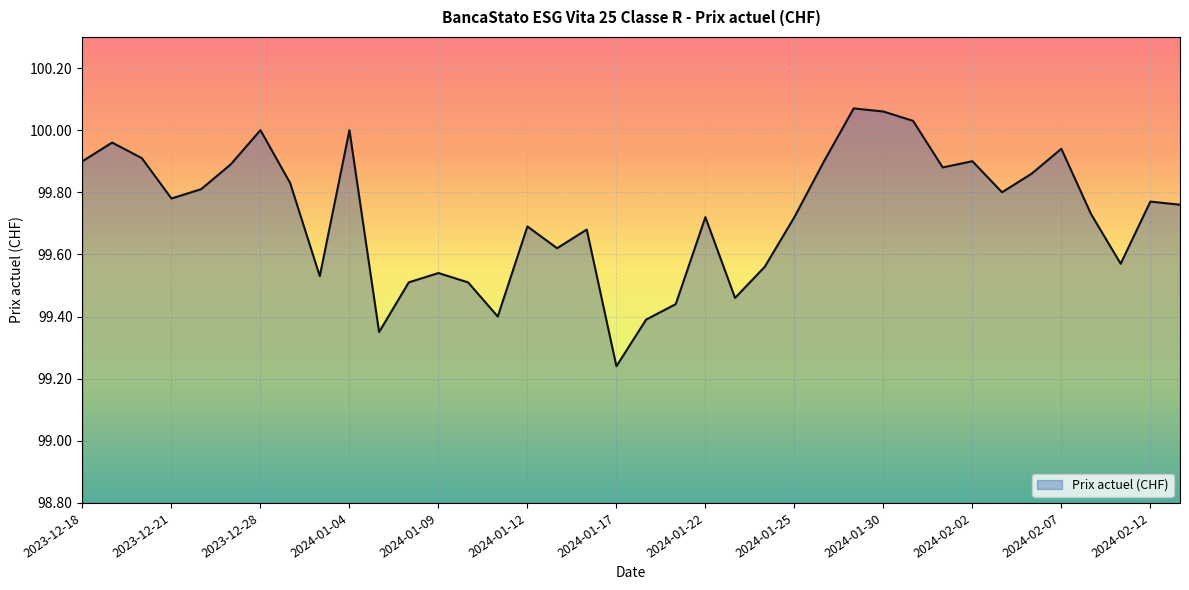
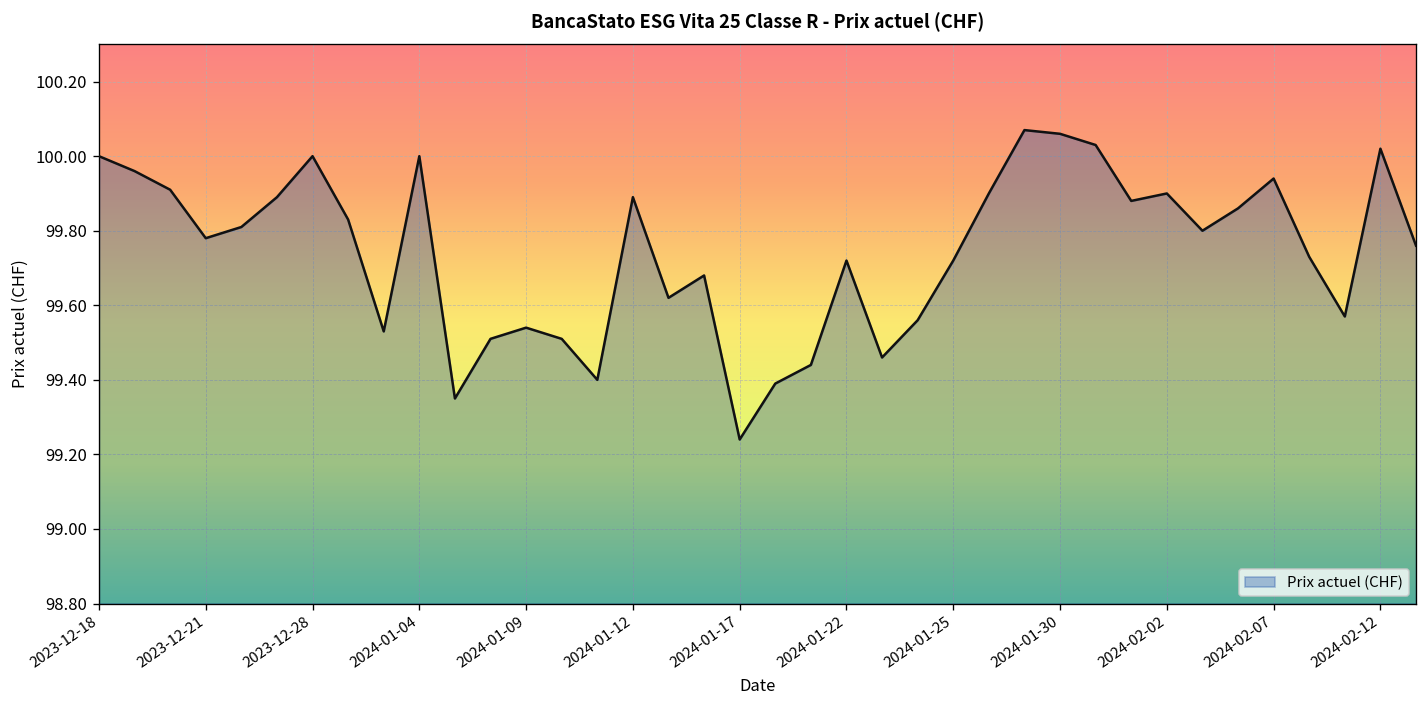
  {
-   "2023-12-18": 99.9,
+   "2023-12-18": 100.0,
    "2023-12-21": 99.78,
    "2023-12-28": 100.00,
    "2024-01-04": 100.00,
    "2024-01-09": 99.54,
-   "2024-01-12": 99.69,
+   "2024-01-12": 99.89,
    "2024-01-17": 99.24,
    "2024-01-22": 99.72,
    "2024-01-25": 99.72,
    "2024-01-30": 100.06,
    "2024-02-02": 99.90,
    "2024-02-07": 99.94,
-   "2024-02-12": 99.77
+   "2024-02-12": 100.02
  }
